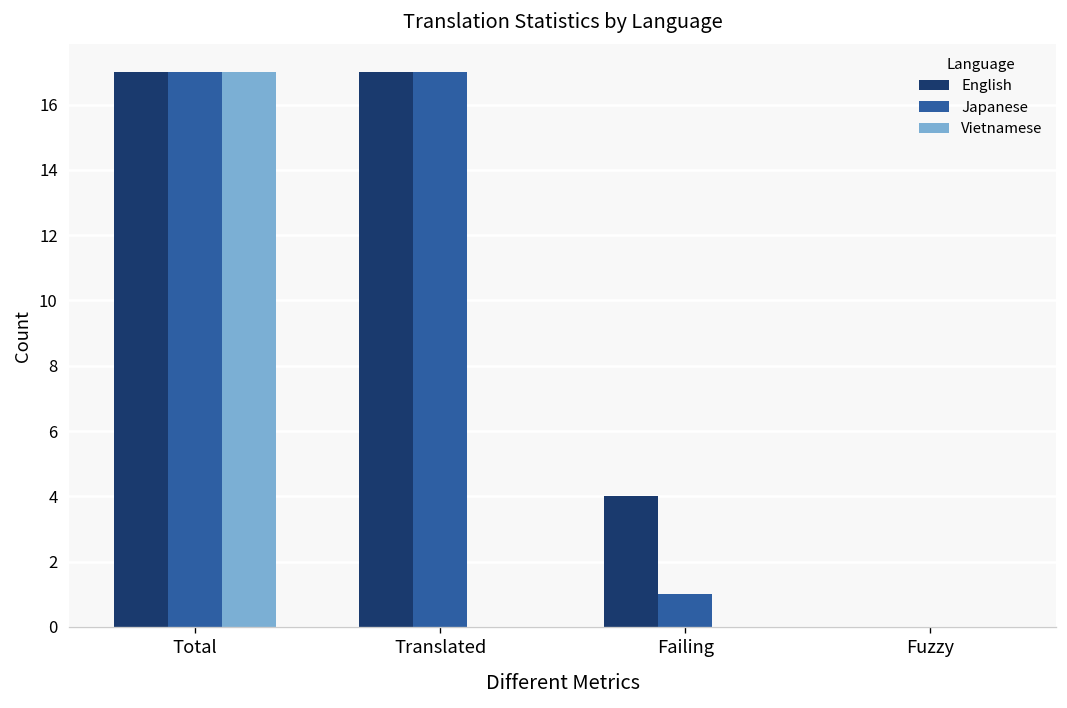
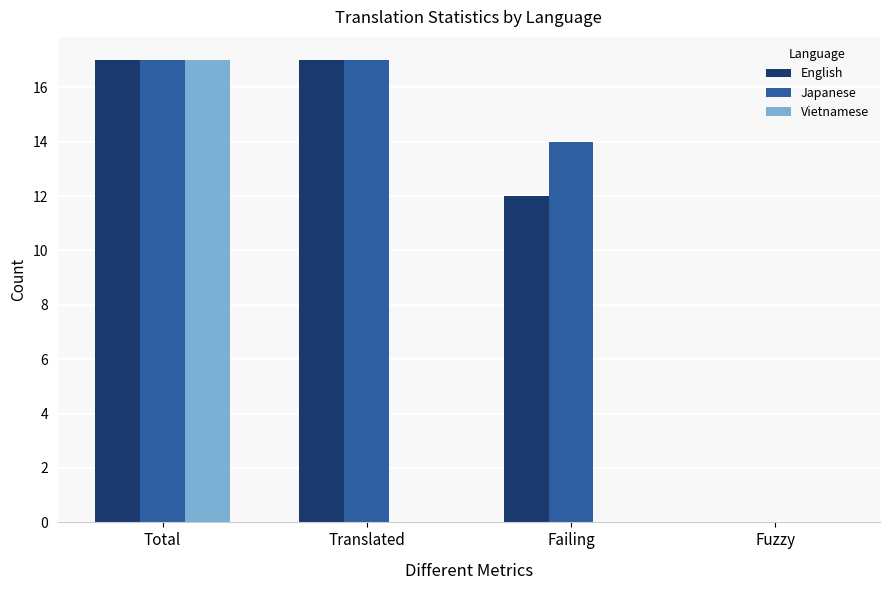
  {
    "English": {
      "Total": 17,
      "Translated": 17,
-     "Failing": 4,
+     "Failing": 12,
      "Fuzzy": 0
    },
    "Japanese": {
      "Total": 17,
      "Translated": 17,
-     "Failing": 1,
+     "Failing": 14,
      "Fuzzy": 0
    },
    "Vietnamese": {
      "Total": 17,
      "Translated": 0,
      "Failing": 0,
      "Fuzzy": 0
    }
  }
